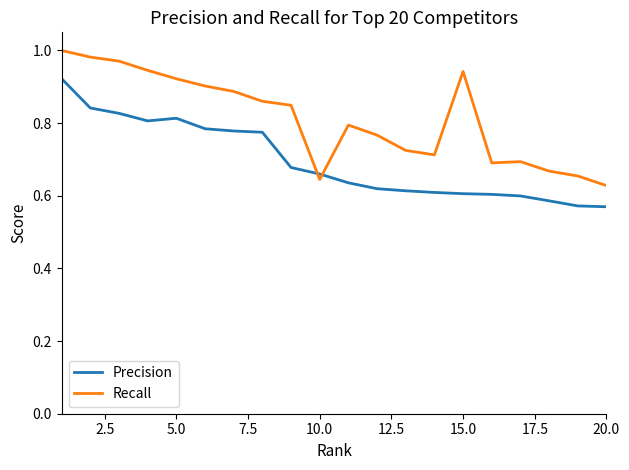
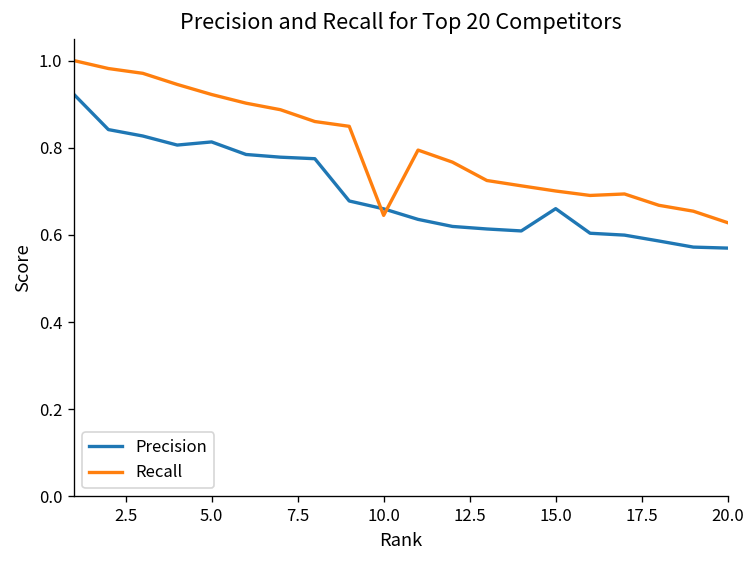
  {
    "Precision": {
      "5.0": 0.81,
      "10.0": 0.66,
-     "15.0": 0.61,
+     "15.0": 0.66,
      "20.0": 0.57
    },
    "Recall": {
      "5.0": 0.92,
      "10.0": 0.64,
-     "15.0": 0.94,
+     "15.0": 0.70,
      "20.0": 0.63
    }
  }
